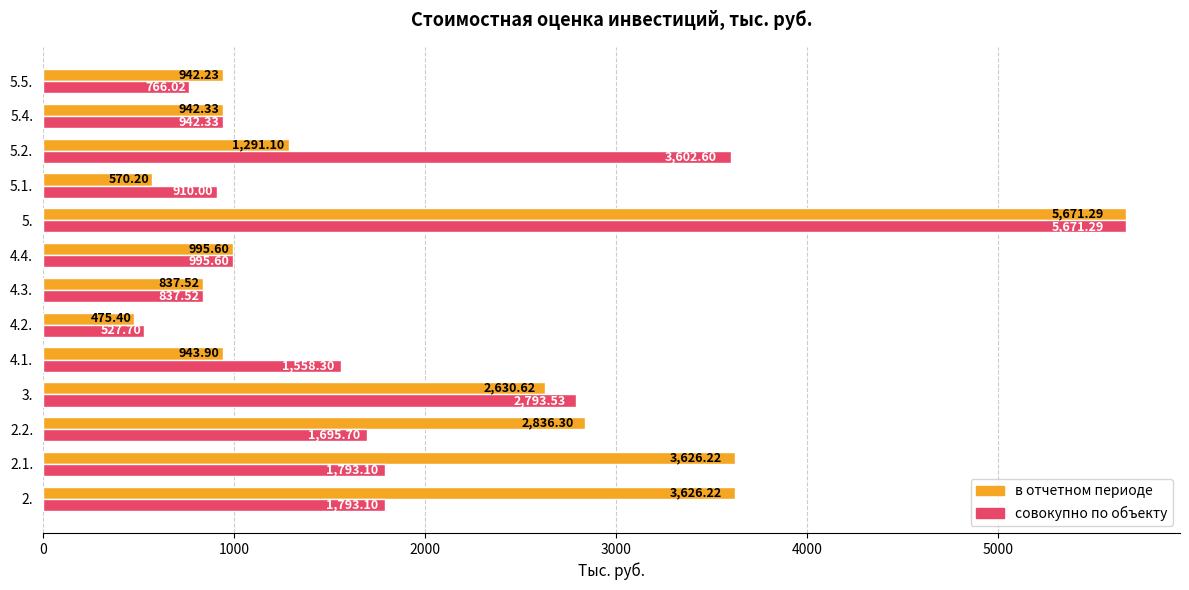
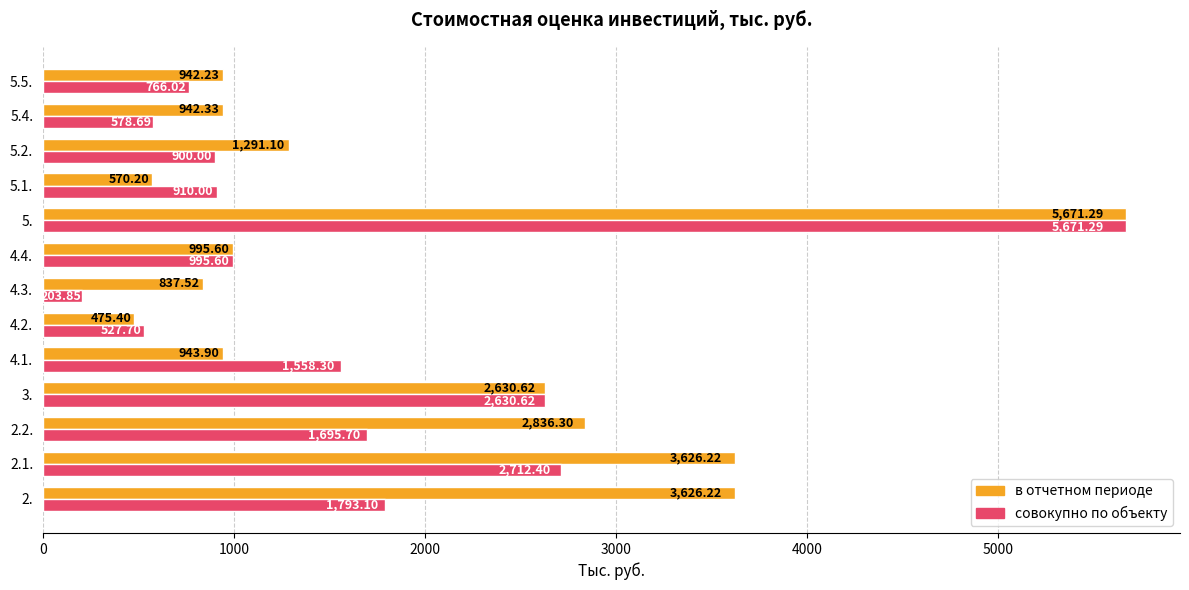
  {
    "в отчетном периоде": {
      "5.5.": "942.23",
      "5.4.": "942.33",
      "5.2.": "1,291.10",
      "5.1.": "570.20",
      "5.": "5,671.29",
      "4.4.": "995.60",
      "4.3.": "837.52",
      "4.2.": "475.40",
      "4.1.": "943.90",
      "3.": "2,630.62",
      "2.2.": "2,836.30",
      "2.1.": "3,626.22",
      "2.": "3,626.22"
    },
    "совокупно по объекту": {
      "5.5.": "766.02",
-     "5.4.": "942.33",
-     "5.2.": "3,602.60",
+     "5.4.": "578.69",
+     "5.2.": "900.00",
      "5.1.": "910.00",
      "5.": "5,671.29",
      "4.4.": "995.60",
-     "4.3.": "837.52",
+     "4.3.": "203.85",
      "4.2.": "527.70",
      "4.1.": "1,558.30",
-     "3.": "2,793.53",
+     "3.": "2,630.62",
      "2.2.": "1,695.70",
-     "2.1.": "1,793.10",
+     "2.1.": "2,712.40",
      "2.": "1,793.10"
    }
  }
